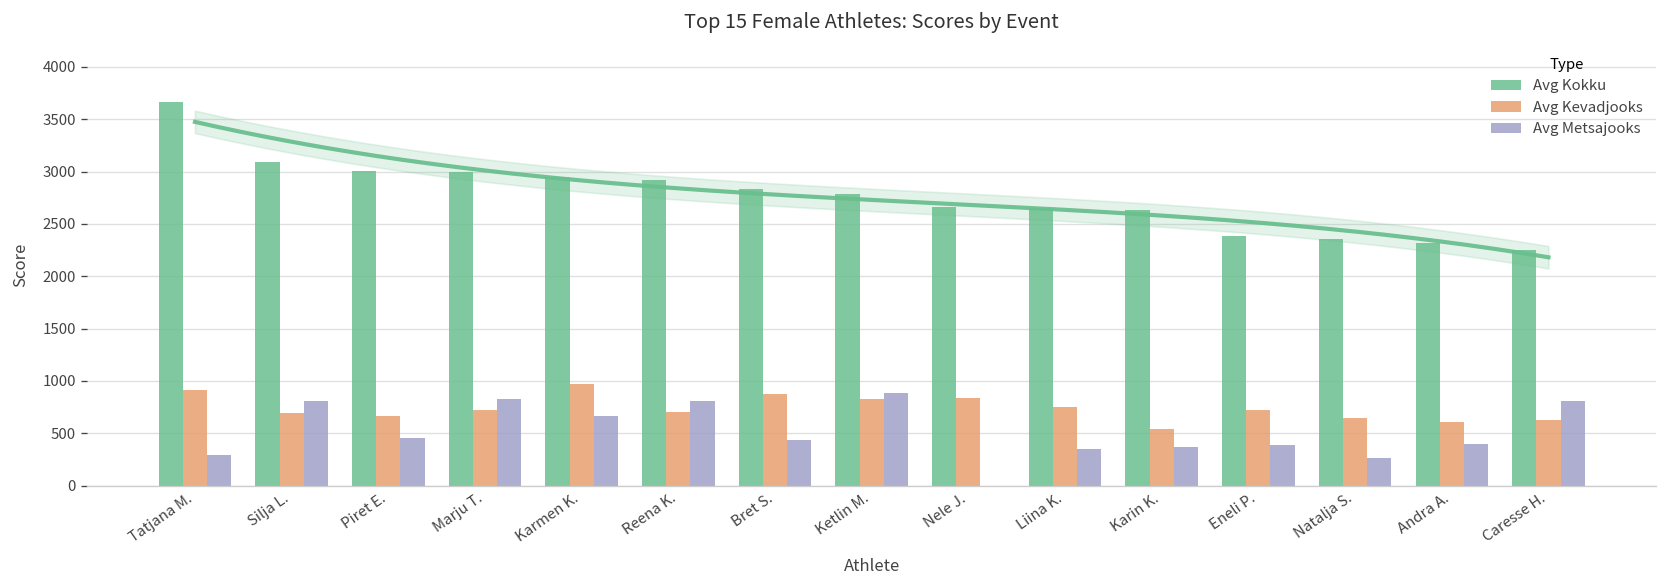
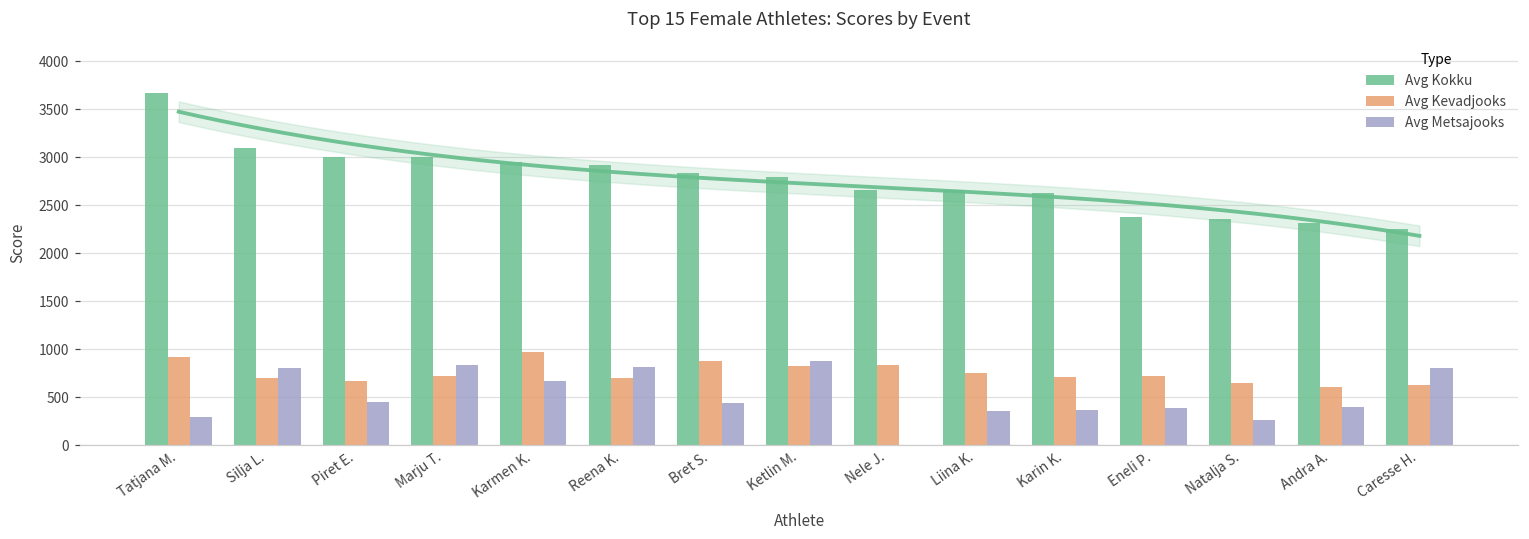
  {
    "Avg Kevadjooks": {
      "Tatjana M.": 900,
      "Silja L.": 700,
      "Piret E.": 700,
      "Marju T.": 700,
      "Karmen K.": 1000,
      "Reena K.": 700,
      "Bret S.": 900,
      "Ketlin M.": 800,
      "Nele J.": 800,
      "Liina K.": 700,
-     "Karin K.": 500,
+     "Karin K.": 700,
      "Eneli P.": 700,
      "Natalja S.": 600,
      "Andra A.": 600,
      "Caresse H.": 600
    },
    "Avg Metsajooks": {
      "Tatjana M.": 300,
      "Silja L.": 800,
      "Piret E.": 500,
      "Marju T.": 800,
      "Karmen K.": 700,
      "Reena K.": 800,
      "Bret S.": 400,
      "Ketlin M.": 900,
      "Nele J.": 0,
      "Liina K.": 400,
      "Karin K.": 400,
      "Eneli P.": 400,
      "Natalja S.": 300,
      "Andra A.": 400,
      "Caresse H.": 800
    }
  }
